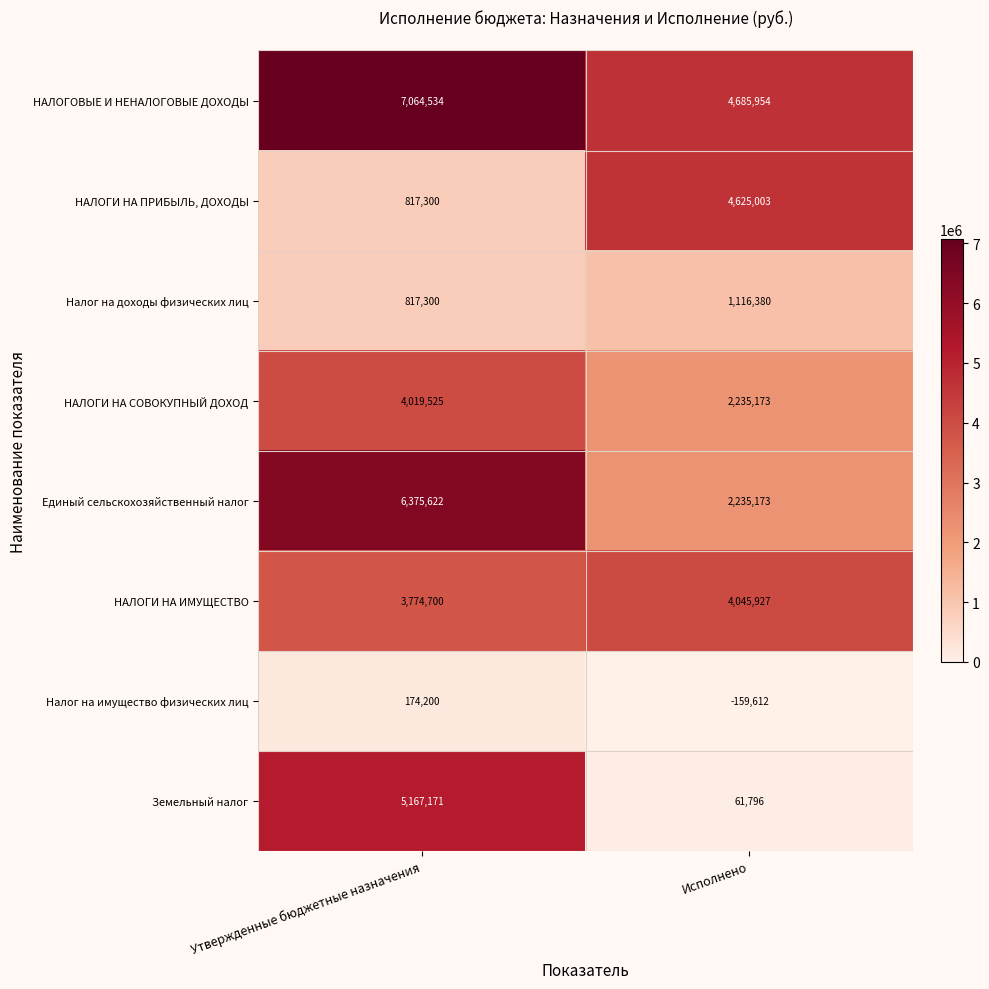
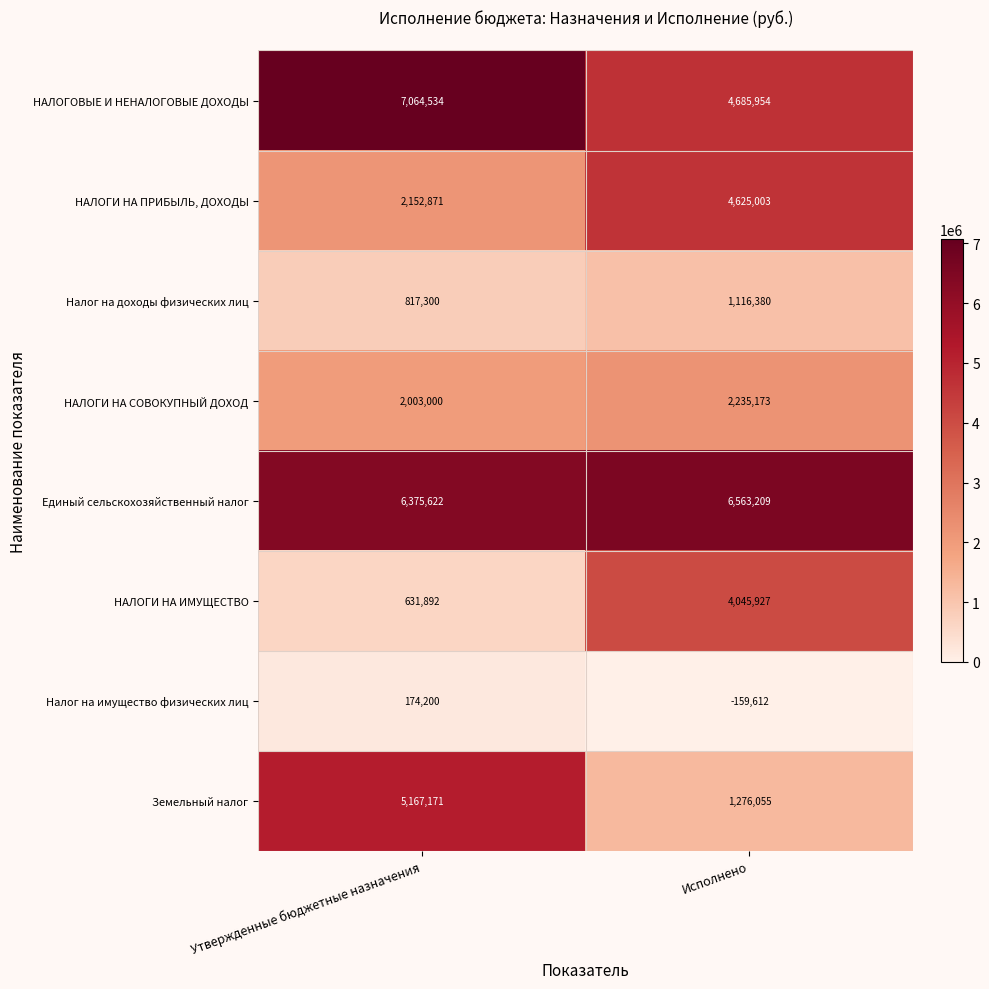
  {
    "НАЛОГОВЫЕ И НЕНАЛОГОВЫЕ ДОХОДЫ": {
      "Утвержденные бюджетные назначения": "7,064,534",
      "Исполнено": "4,685,954"
    },
    "НАЛОГИ НА ПРИБЫЛЬ, ДОХОДЫ": {
-     "Утвержденные бюджетные назначения": "817,300",
+     "Утвержденные бюджетные назначения": "2,152,871",
      "Исполнено": "4,625,003"
    },
    "Налог на доходы физических лиц": {
      "Утвержденные бюджетные назначения": "817,300",
      "Исполнено": "1,116,380"
    },
    "НАЛОГИ НА СОВОКУПНЫЙ ДОХОД": {
-     "Утвержденные бюджетные назначения": "4,019,525",
+     "Утвержденные бюджетные назначения": "2,003,000",
      "Исполнено": "2,235,173"
    },
    "Единый сельскохозяйственный налог": {
      "Утвержденные бюджетные назначения": "6,375,622",
-     "Исполнено": "2,235,173"
+     "Исполнено": "6,563,209"
    },
    "НАЛОГИ НА ИМУЩЕСТВО": {
-     "Утвержденные бюджетные назначения": "3,774,700",
+     "Утвержденные бюджетные назначения": "631,892",
      "Исполнено": "4,045,927"
    },
    "Налог на имущество физических лиц": {
      "Утвержденные бюджетные назначения": "174,200",
      "Исполнено": "-159,612"
    },
    "Земельный налог": {
      "Утвержденные бюджетные назначения": "5,167,171",
-     "Исполнено": "61,796"
+     "Исполнено": "1,276,055"
    }
  }
